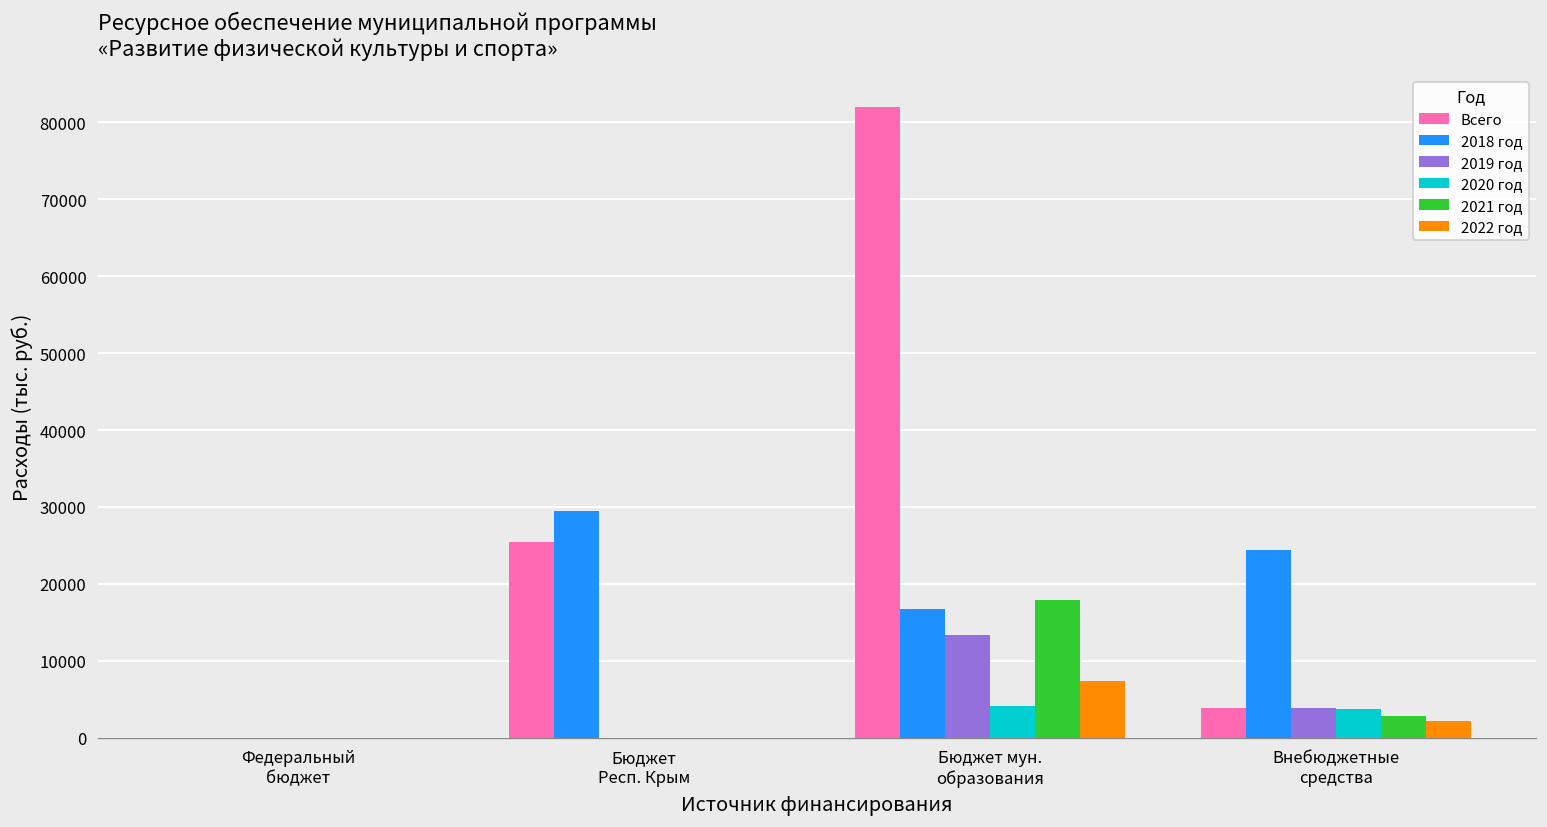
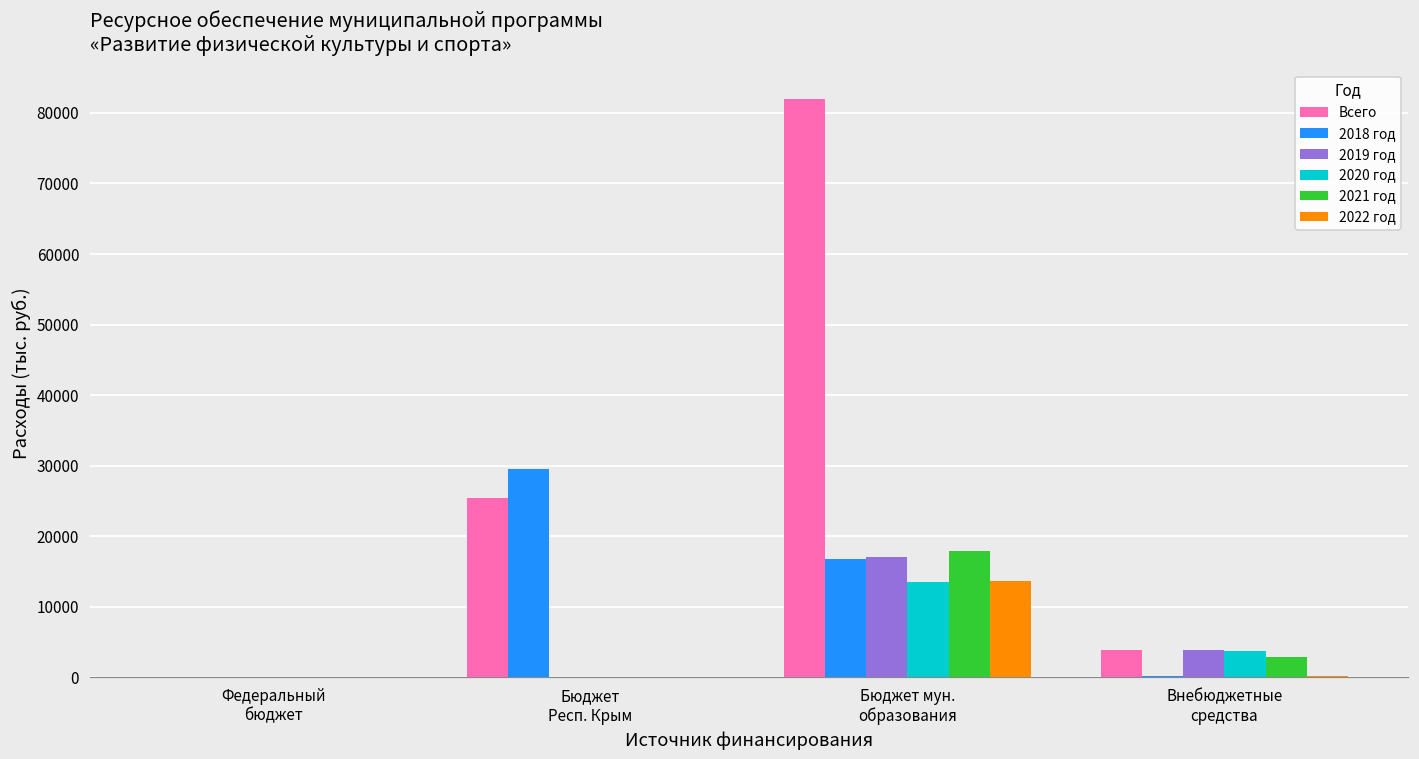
  {
    "Всего": {
      "Федеральный бюджет": 0,
      "Бюджет Респ. Крым": 25000,
      "Бюджет мун. образования": 82000,
      "Внебюджетные средства": 4000
    },
    "2018 год": {
      "Федеральный бюджет": 0,
      "Бюджет Респ. Крым": 30000,
      "Бюджет мун. образования": 17000,
-     "Внебюджетные средства": 24000
+     "Внебюджетные средства": 0
    },
    "2019 год": {
      "Федеральный бюджет": 0,
      "Бюджет Респ. Крым": 0,
-     "Бюджет мун. образования": 13000,
+     "Бюджет мун. образования": 17000,
      "Внебюджетные средства": 4000
    },
    "2020 год": {
      "Федеральный бюджет": 0,
      "Бюджет Респ. Крым": 0,
-     "Бюджет мун. образования": 4000,
+     "Бюджет мун. образования": 14000,
      "Внебюджетные средства": 4000
    },
    "2021 год": {
      "Федеральный бюджет": 0,
      "Бюджет Респ. Крым": 0,
      "Бюджет мун. образования": 18000,
      "Внебюджетные средства": 3000
    },
    "2022 год": {
      "Федеральный бюджет": 0,
      "Бюджет Респ. Крым": 0,
-     "Бюджет мун. образования": 7000,
-     "Внебюджетные средства": 2000
+     "Бюджет мун. образования": 14000,
+     "Внебюджетные средства": 0
    }
  }
